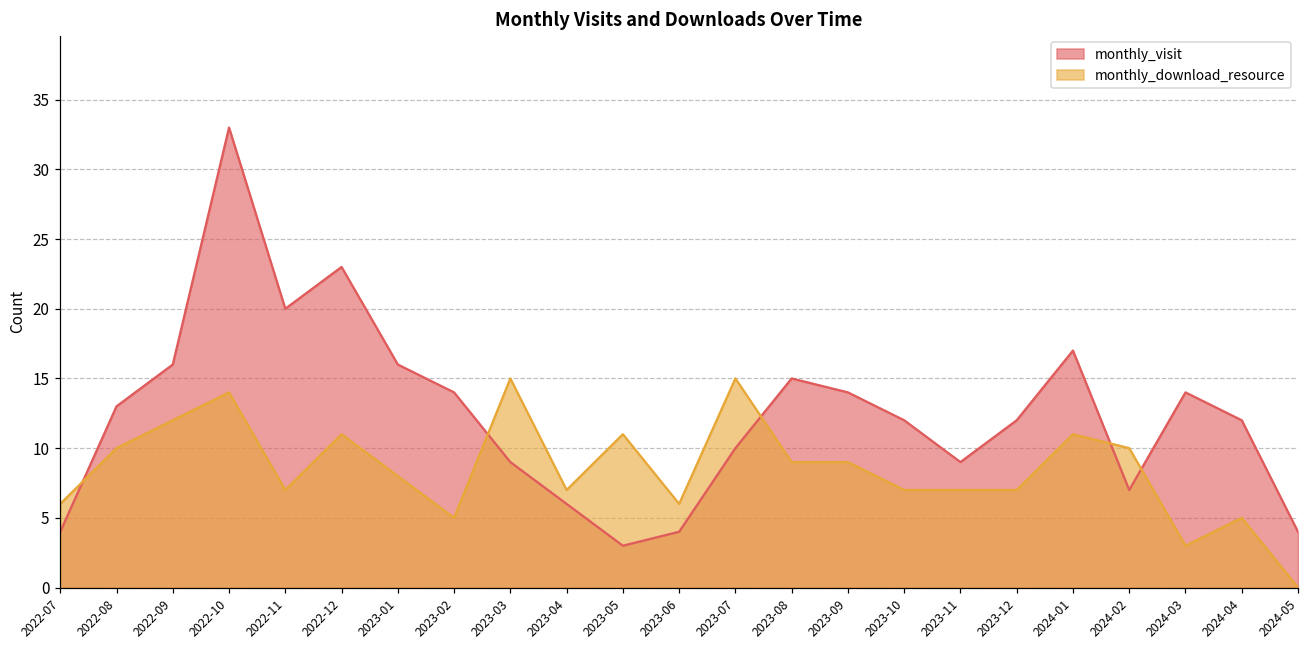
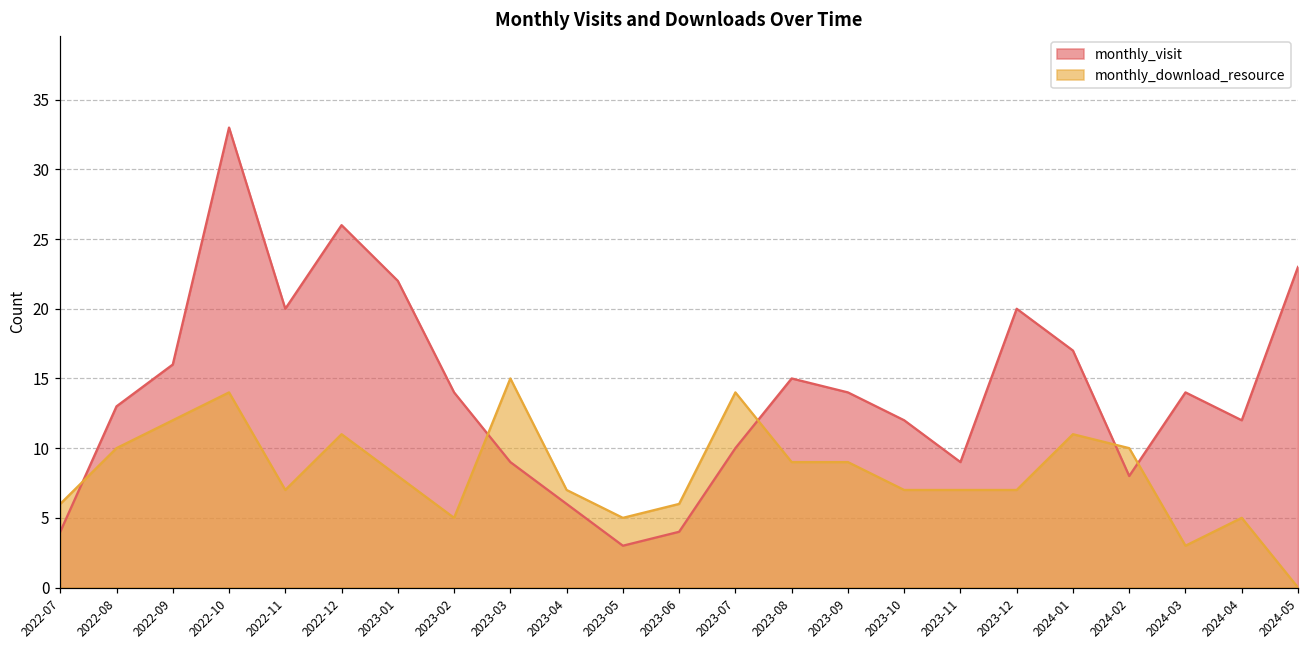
  {
    "monthly_visit": {
      "2022-07": 4,
      "2022-08": 13,
      "2022-09": 16,
      "2022-10": 33,
      "2022-11": 20,
-     "2022-12": 23,
-     "2023-01": 16,
+     "2022-12": 26,
+     "2023-01": 22,
      "2023-02": 14,
      "2023-03": 9,
      "2023-04": 6,
      "2023-05": 3,
      "2023-06": 4,
      "2023-07": 10,
      "2023-08": 15,
      "2023-09": 14,
      "2023-10": 12,
      "2023-11": 9,
-     "2023-12": 12,
+     "2023-12": 20,
      "2024-01": 17,
-     "2024-02": 7,
+     "2024-02": 8,
      "2024-03": 14,
      "2024-04": 12,
-     "2024-05": 4
+     "2024-05": 23
    },
    "monthly_download_resource": {
      "2022-07": 6,
      "2022-08": 10,
      "2022-09": 12,
      "2022-10": 14,
      "2022-11": 7,
      "2022-12": 11,
      "2023-01": 8,
      "2023-02": 5,
      "2023-03": 15,
      "2023-04": 7,
-     "2023-05": 11,
+     "2023-05": 5,
      "2023-06": 6,
-     "2023-07": 15,
+     "2023-07": 14,
      "2023-08": 9,
      "2023-09": 9,
      "2023-10": 7,
      "2023-11": 7,
      "2023-12": 7,
      "2024-01": 11,
      "2024-02": 10,
      "2024-03": 3,
      "2024-04": 5,
      "2024-05": 0
    }
  }
